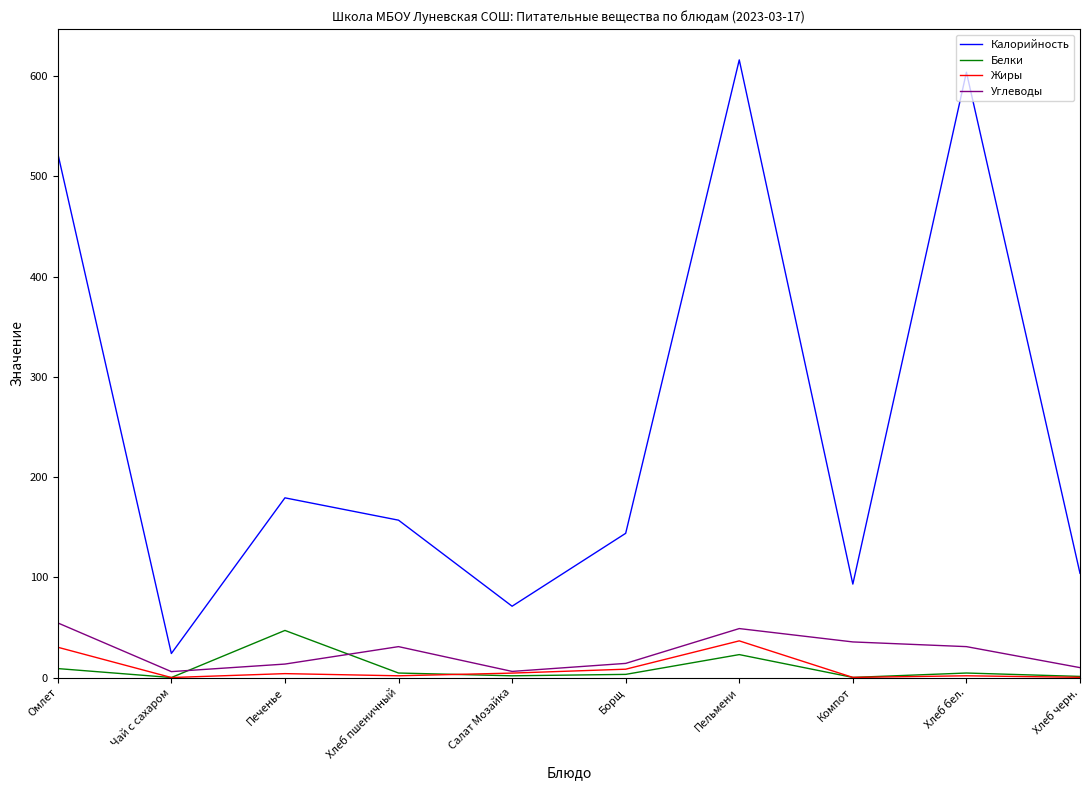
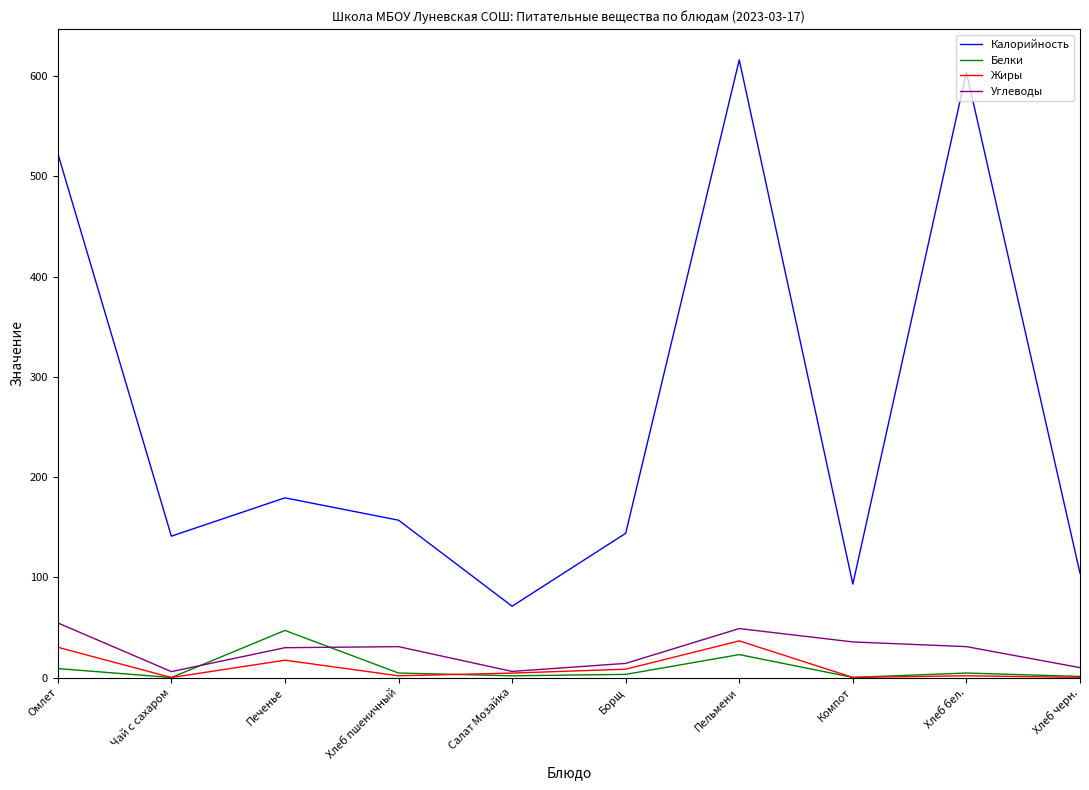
  {
    "Калорийность": {
      "Омлет": 523,
-     "Чай с сахаром": 24,
+     "Чай с сахаром": 141,
      "Печенье": 179,
      "Хлеб пшеничный": 157,
      "Салат Мозайка": 71,
      "Борщ": 144,
      "Пельмени": 616,
      "Компот": 93,
      "Хлеб черн.": 104
    },
    "Белки": {
      "Омлет": 9,
      "Печенье": 47,
      "Хлеб пшеничный": 5,
      "Салат Мозайка": 2,
      "Борщ": 3,
      "Пельмени": 23,
      "Хлеб бел.": 5
    },
    "Жиры": {
      "Омлет": 30,
-     "Печенье": 4,
+     "Печенье": 17,
      "Хлеб пшеничный": 2,
      "Борщ": 8,
      "Пельмени": 37,
      "Хлеб бел.": 2
    },
    "Углеводы": {
      "Омлет": 55,
      "Чай с сахаром": 6,
-     "Печенье": 13,
+     "Печенье": 30,
      "Хлеб пшеничный": 31,
      "Борщ": 14,
      "Пельмени": 49,
      "Компот": 36,
      "Хлеб бел.": 31,
      "Хлеб черн.": 10
    }
  }
